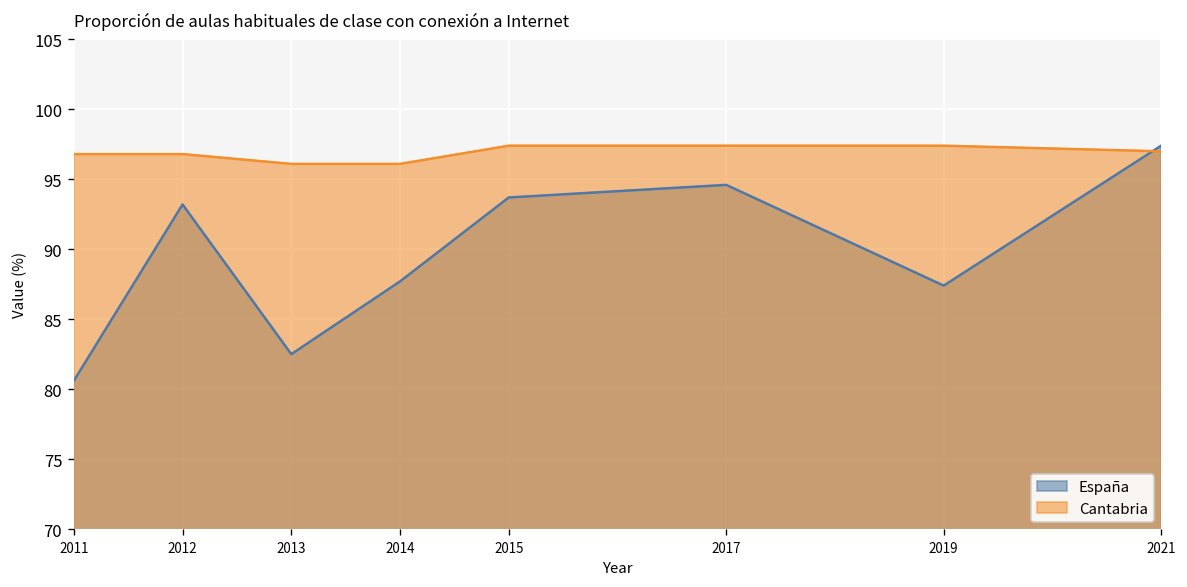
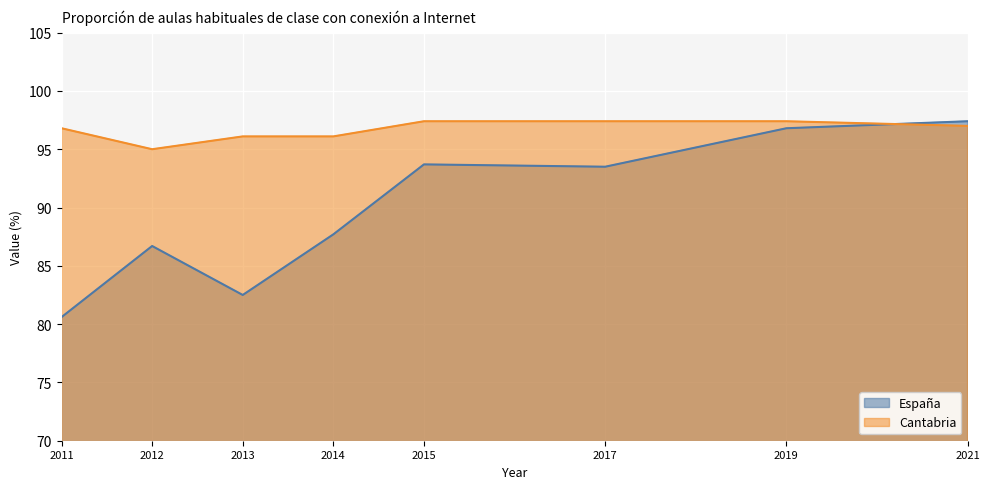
  {
    "España": {
      "2011": 80.6,
-     "2012": 93.2,
+     "2012": 86.7,
      "2013": 82.5,
      "2014": 87.7,
      "2015": 93.7,
-     "2017": 94.6,
-     "2019": 87.4,
+     "2017": 93.5,
+     "2019": 96.8,
      "2021": 97.4
    },
    "Cantabria": {
      "2011": 96.8,
-     "2012": 96.8,
+     "2012": 95.0,
      "2013": 96.1,
      "2014": 96.1,
      "2015": 97.4,
      "2017": 97.4,
      "2019": 97.4,
      "2021": 97.0
    }
  }
